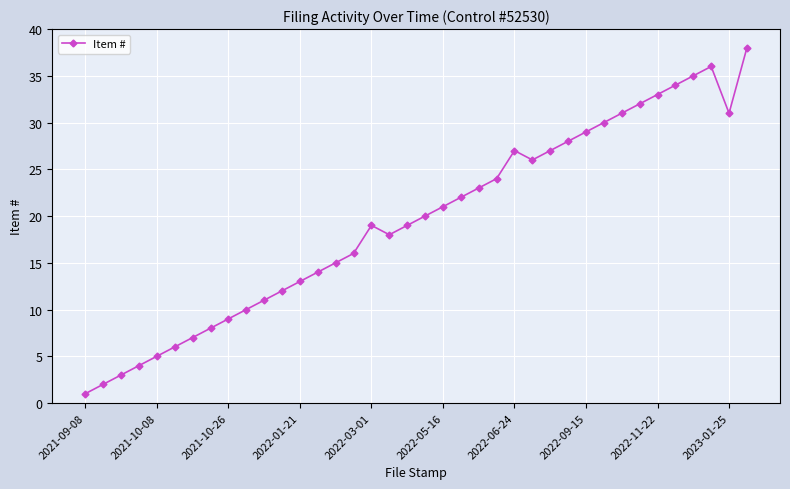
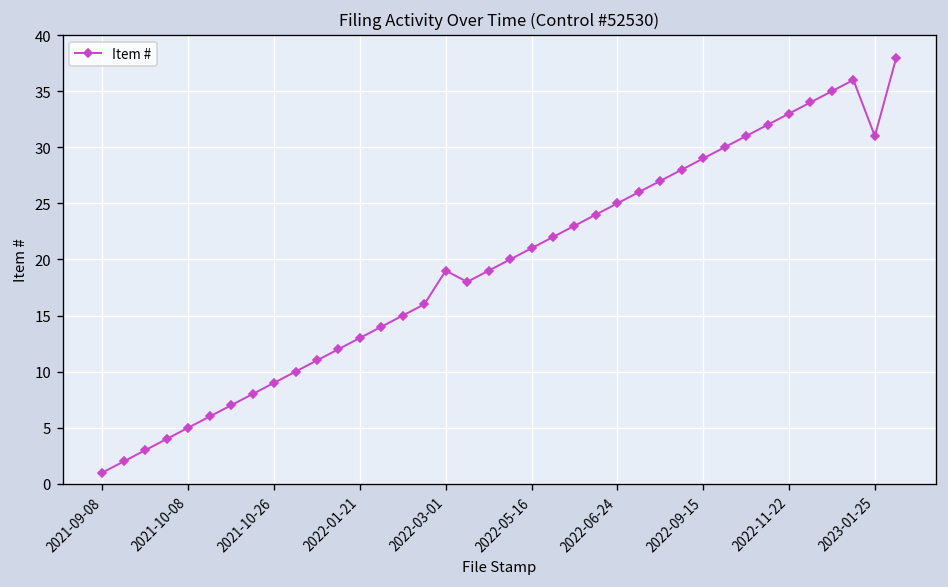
  {
    "2021-09-08": 1,
    "2021-10-26": 9,
    "2022-01-21": 13,
    "2022-03-01": 19,
    "2022-05-16": 21,
-   "2022-06-24": 27,
+   "2022-06-24": 25,
    "2023-01-25": 31
  }
